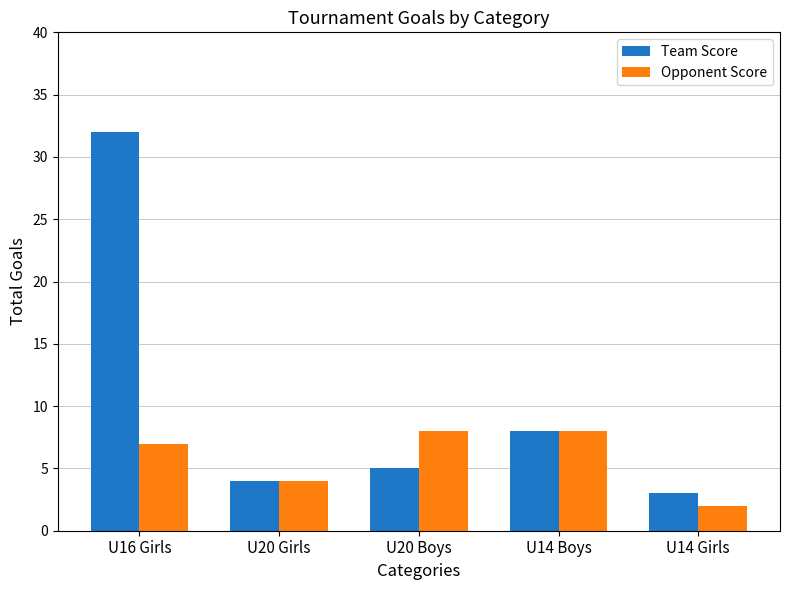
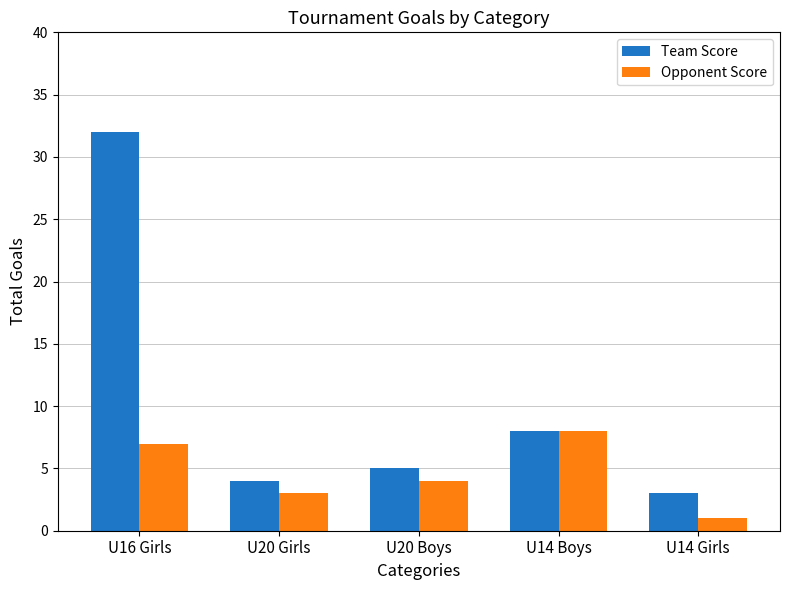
  {
    "Team Score": {
      "U16 Girls": 32,
      "U20 Girls": 4,
      "U20 Boys": 5,
      "U14 Boys": 8,
      "U14 Girls": 3
    },
    "Opponent Score": {
      "U16 Girls": 7,
-     "U20 Girls": 4,
-     "U20 Boys": 8,
+     "U20 Girls": 3,
+     "U20 Boys": 4,
      "U14 Boys": 8,
-     "U14 Girls": 2
+     "U14 Girls": 1
    }
  }
